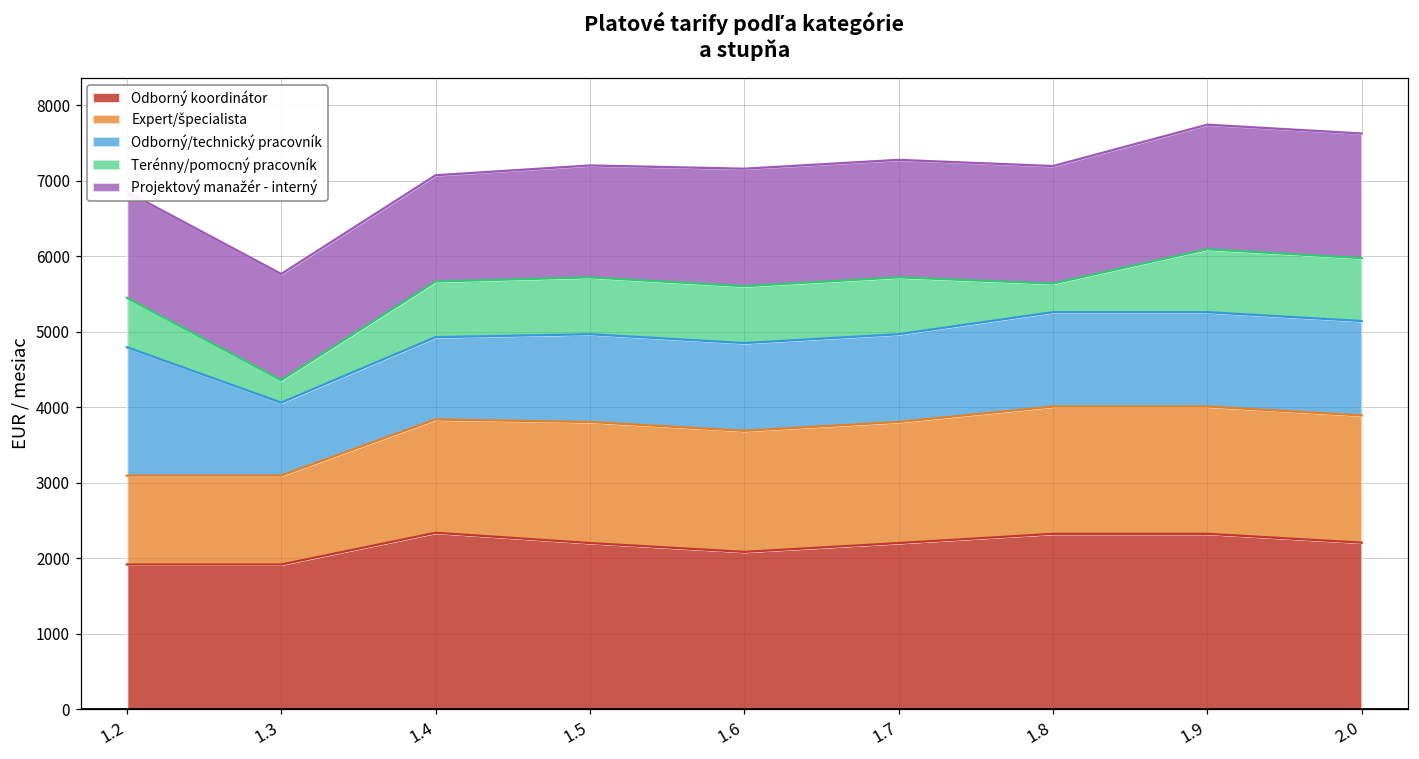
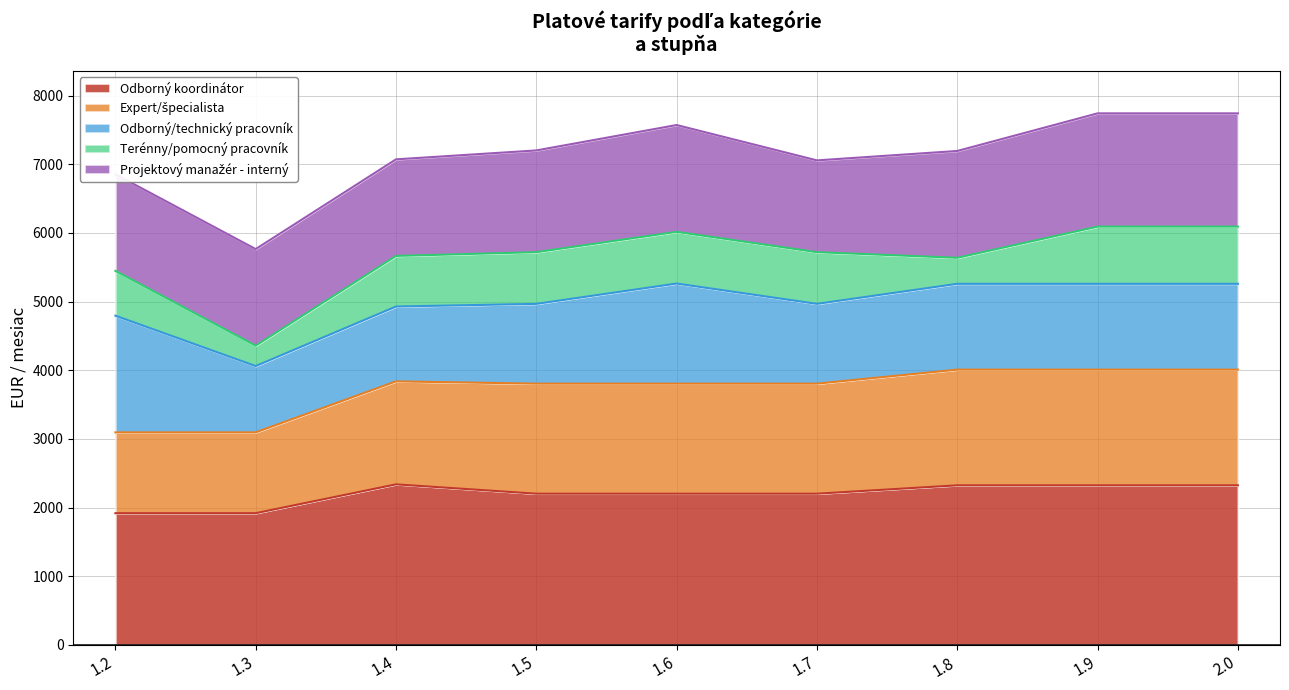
  {
    "Odborný koordinátor": {
      "1.2": 1900,
      "1.3": 1900,
      "1.4": 2300,
      "1.5": 2200,
-     "1.6": 2100,
+     "1.6": 2200,
      "1.7": 2200,
      "1.8": 2300,
      "1.9": 2300,
-     "2.0": 2200
+     "2.0": 2300
    },
    "Expert/špecialista": {
      "1.2": 1200,
      "1.3": 1200,
      "1.4": 1500,
      "1.5": 1600,
      "1.6": 1600,
      "1.7": 1600,
      "1.8": 1700,
      "1.9": 1700,
      "2.0": 1700
    },
    "Odborný/technický pracovník": {
      "1.2": 1700,
      "1.3": 1000,
      "1.4": 1100,
      "1.5": 1200,
-     "1.6": 1200,
+     "1.6": 1500,
      "1.7": 1200,
      "1.8": 1300,
      "1.9": 1300,
      "2.0": 1300
    },
    "Terénny/pomocný pracovník": {
      "1.2": 700,
      "1.3": 300,
      "1.4": 700,
      "1.5": 800,
      "1.6": 800,
      "1.7": 800,
      "1.8": 400,
      "1.9": 800,
      "2.0": 800
    },
    "Projektový manažér - interný": {
      "1.3": 1400,
      "1.4": 1400,
      "1.5": 1500,
      "1.6": 1600,
-     "1.7": 1600,
+     "1.7": 1300,
      "1.8": 1600,
      "1.9": 1700,
      "2.0": 1700
    }
  }
